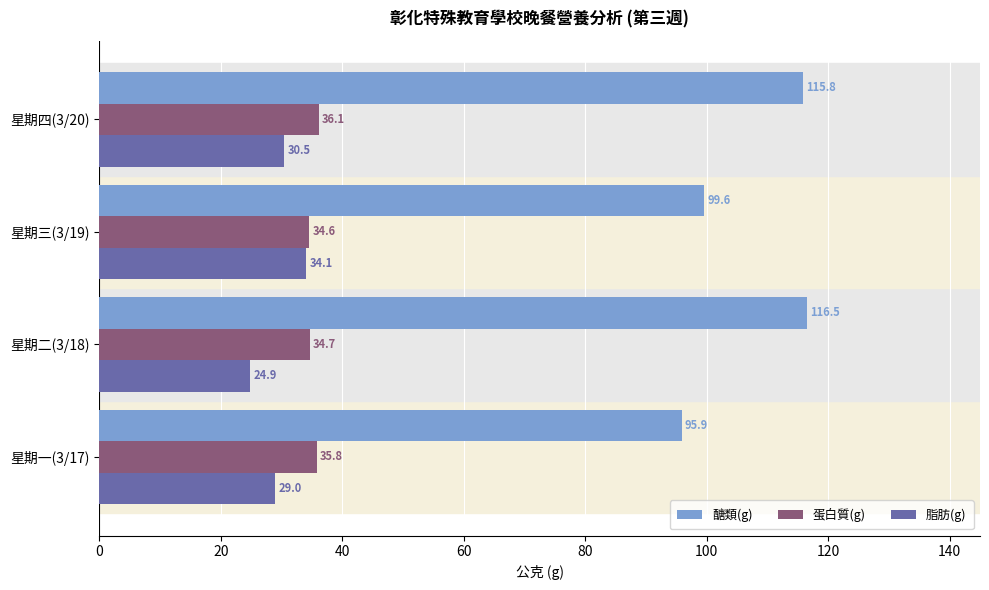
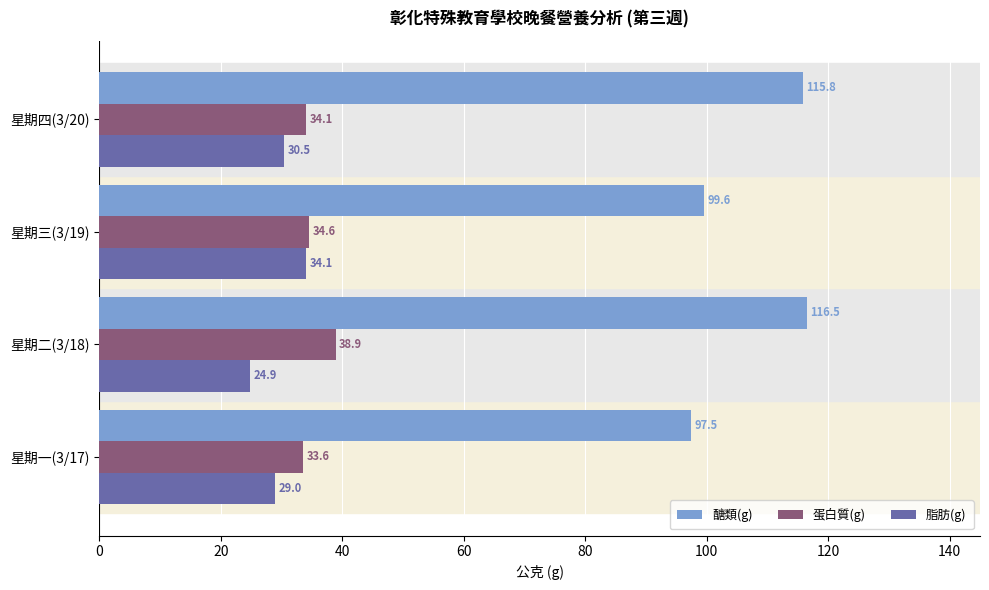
  {
    "醣類(g)": {
      "星期四(3/20)": 115.8,
      "星期三(3/19)": 99.6,
      "星期二(3/18)": 116.5,
-     "星期一(3/17)": 95.9
+     "星期一(3/17)": 97.5
    },
    "蛋白質(g)": {
-     "星期四(3/20)": 36.1,
+     "星期四(3/20)": 34.1,
      "星期三(3/19)": 34.6,
-     "星期二(3/18)": 34.7,
-     "星期一(3/17)": 35.8
+     "星期二(3/18)": 38.9,
+     "星期一(3/17)": 33.6
    },
    "脂肪(g)": {
      "星期四(3/20)": 30.5,
      "星期三(3/19)": 34.1,
      "星期二(3/18)": 24.9,
      "星期一(3/17)": 29.0
    }
  }
